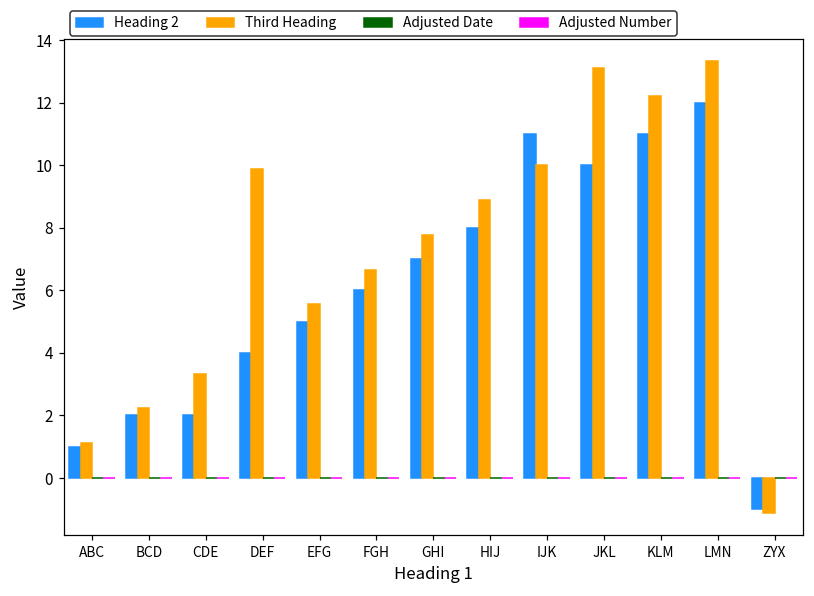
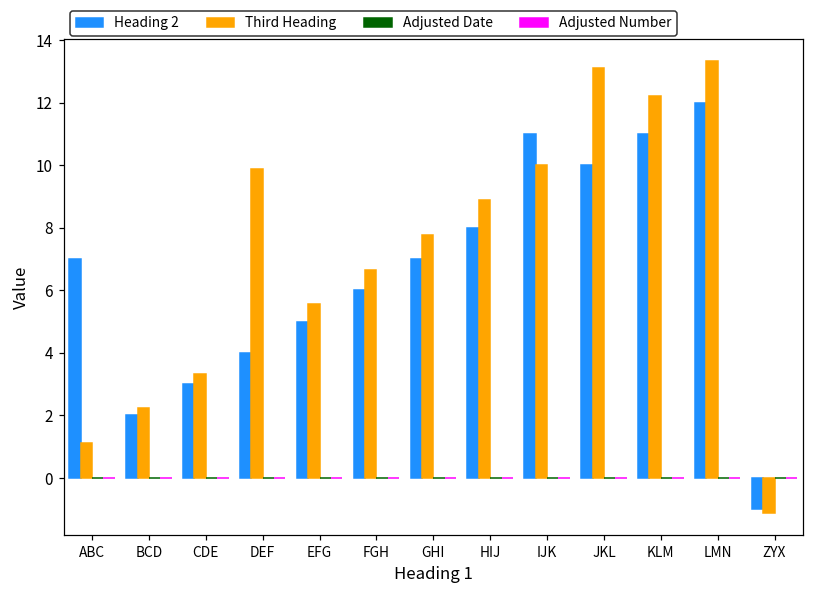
  {
    "Heading 2": {
-     "ABC": 1,
+     "ABC": 7,
      "BCD": 2,
-     "CDE": 2,
+     "CDE": 3,
      "DEF": 4,
      "EFG": 5,
      "FGH": 6,
      "GHI": 7,
      "HIJ": 8,
      "IJK": 11,
      "JKL": 10,
      "KLM": 11,
      "LMN": 12,
      "ZYX": -1
    },
    "Third Heading": {
      "ABC": 1.1,
      "BCD": 2.2,
      "CDE": 3.3,
      "DEF": 9.9,
      "EFG": 5.6,
      "FGH": 6.7,
      "GHI": 7.8,
      "HIJ": 8.9,
      "IJK": 10,
      "JKL": 13.1,
      "KLM": 12.2,
      "LMN": 13.3,
      "ZYX": -1.1
    },
    "Adjusted Date": {
      "ABC": 0,
      "BCD": 0,
      "CDE": 0,
      "DEF": 0,
      "EFG": 0,
      "FGH": 0,
      "GHI": 0,
      "HIJ": 0,
      "IJK": 0,
      "JKL": 0,
      "KLM": 0,
      "LMN": 0,
      "ZYX": 0
    },
    "Adjusted Number": {
      "ABC": 0,
      "BCD": 0,
      "CDE": 0,
      "DEF": 0,
      "EFG": 0,
      "FGH": 0,
      "GHI": 0,
      "HIJ": 0,
      "IJK": 0,
      "JKL": 0,
      "KLM": 0,
      "LMN": 0,
      "ZYX": 0
    }
  }
